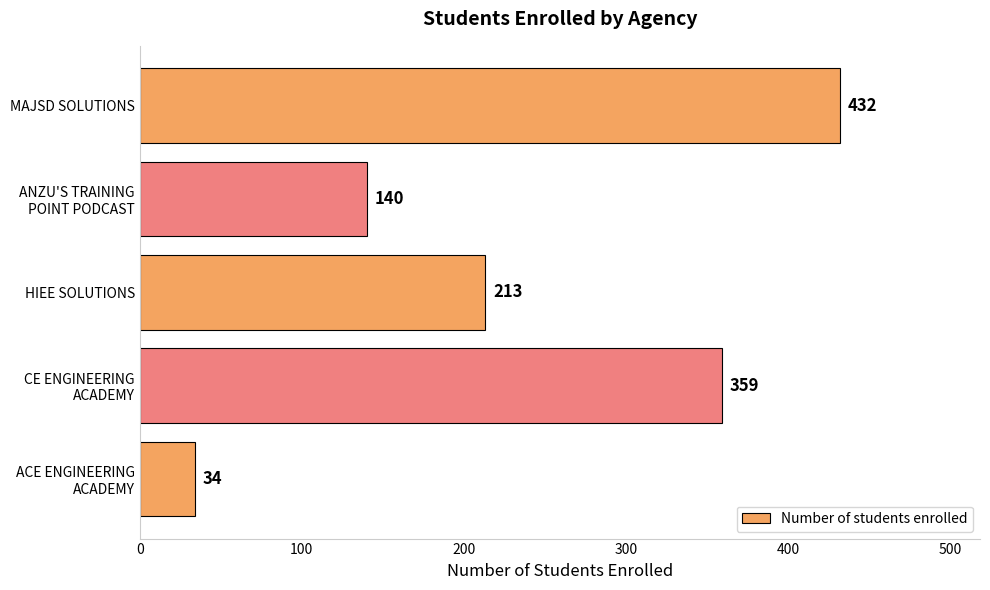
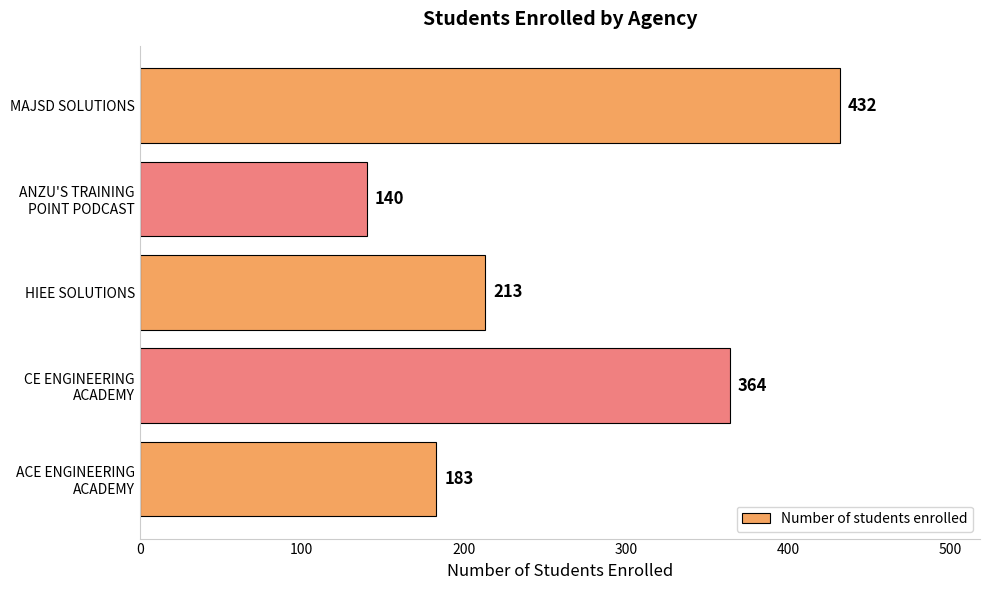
  {
    "MAJSD SOLUTIONS": 432,
    "ANZU'S TRAINING POINT PODCAST": 140,
    "HIEE SOLUTIONS": 213,
-   "CE ENGINEERING ACADEMY": 359,
-   "ACE ENGINEERING ACADEMY": 34
+   "CE ENGINEERING ACADEMY": 364,
+   "ACE ENGINEERING ACADEMY": 183
  }
